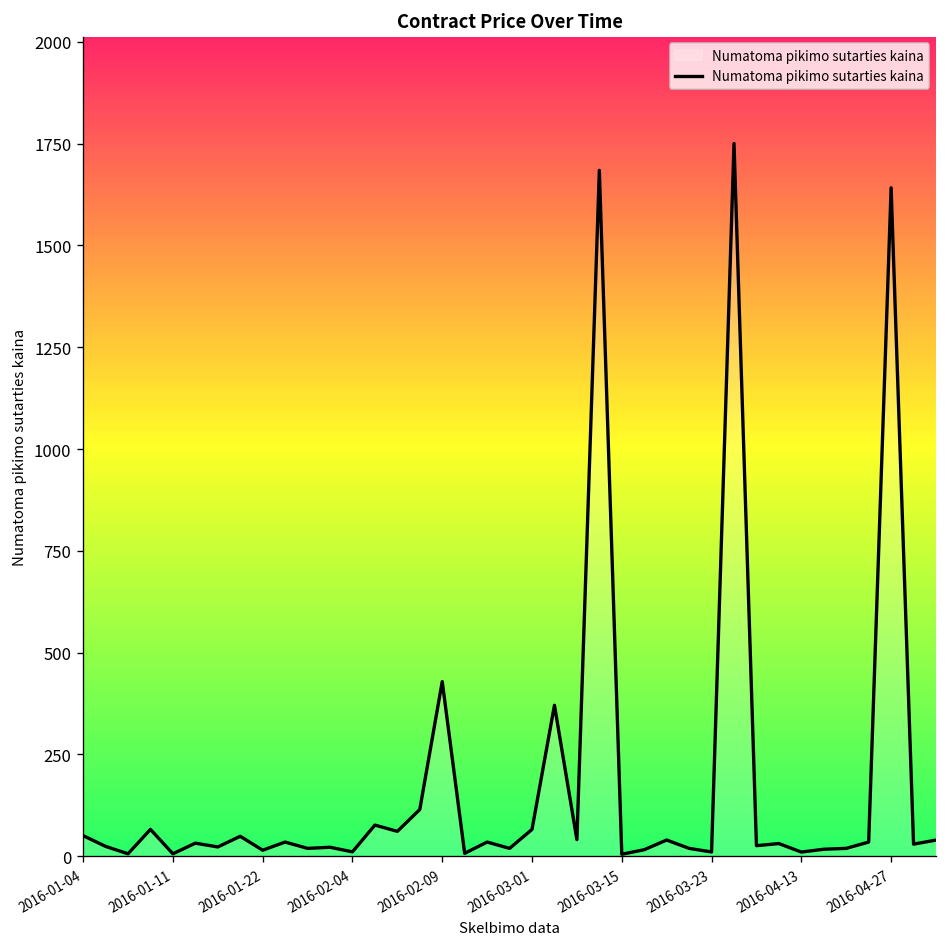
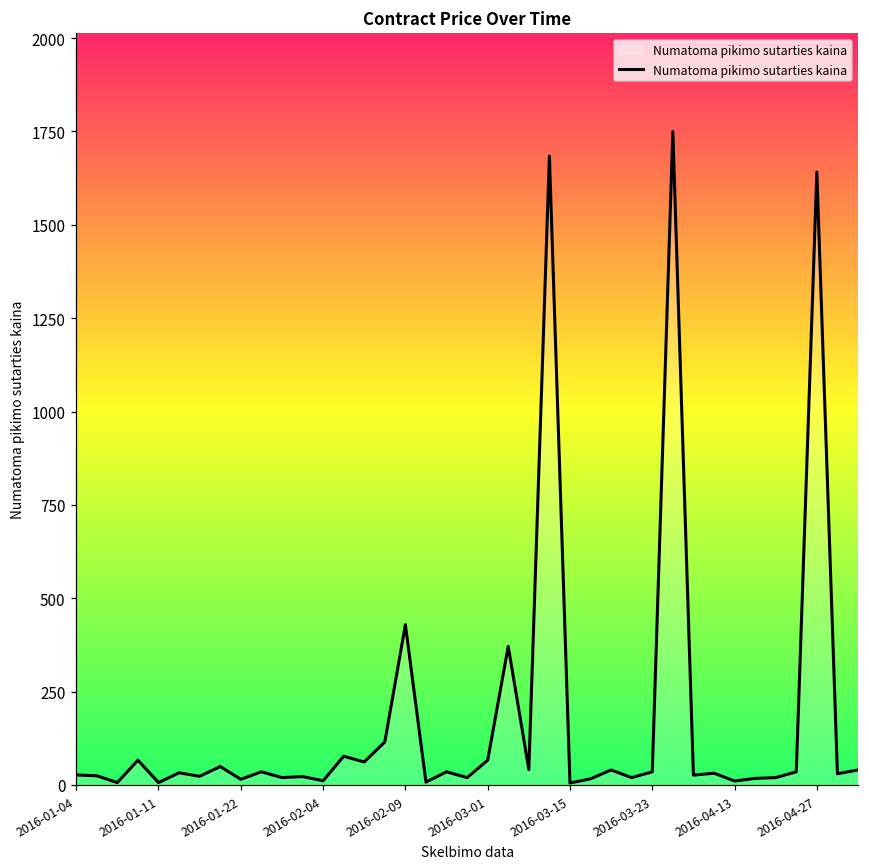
  {
-   "2016-01-04": 50,
+   "2016-01-04": 30,
    "2016-01-11": 10,
    "2016-01-22": 10,
    "2016-02-04": 10,
-   "2016-03-23": 10,
+   "2016-03-23": 40,
    "2016-04-27": 1640
  }
